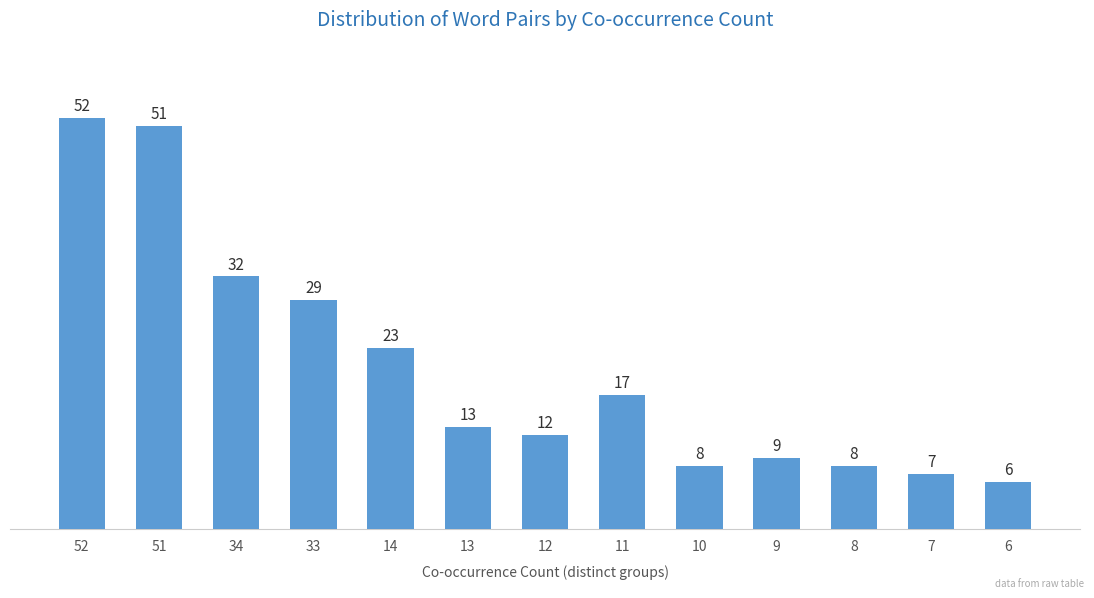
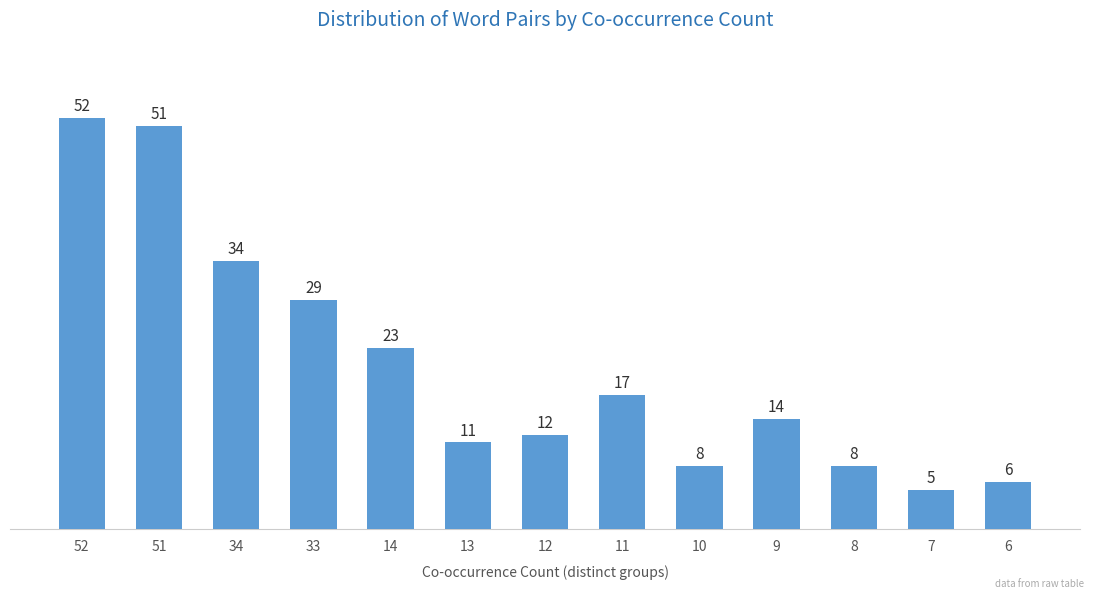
  {
    "52": 52,
    "51": 51,
-   "34": 32,
+   "34": 34,
    "33": 29,
    "14": 23,
-   "13": 13,
+   "13": 11,
    "12": 12,
    "11": 17,
    "10": 8,
-   "9": 9,
+   "9": 14,
    "8": 8,
-   "7": 7,
+   "7": 5,
    "6": 6
  }
